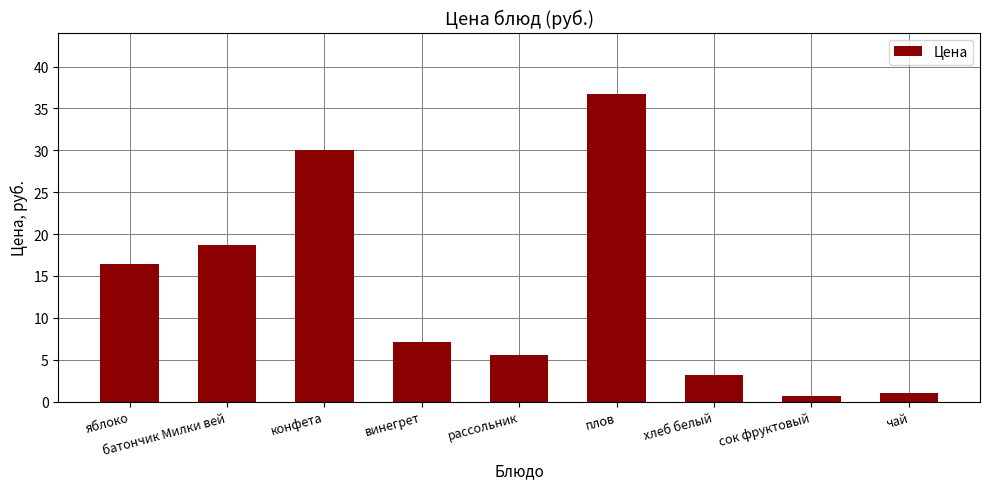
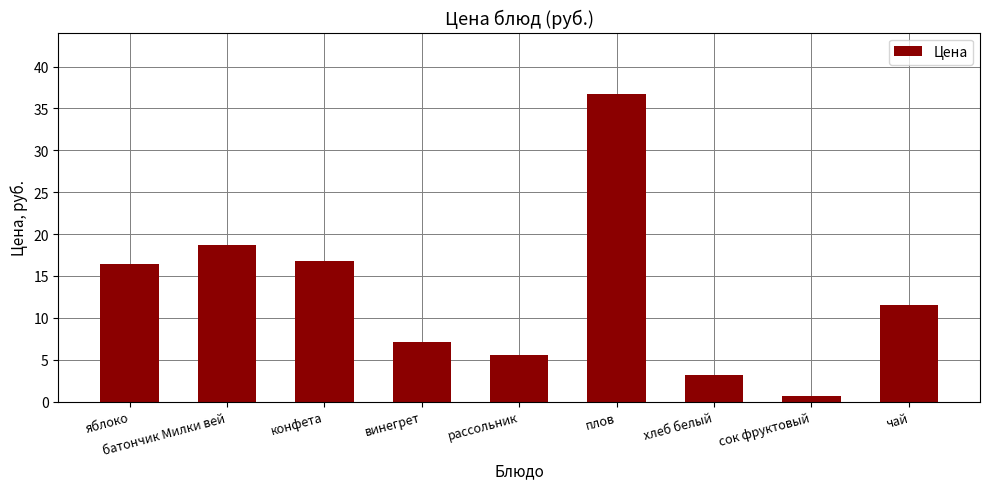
  {
    "яблоко": 16,
    "батончик Милки вей": 19,
-   "конфета": 30,
+   "конфета": 17,
    "винегрет": 7,
    "рассольник": 6,
    "плов": 37,
    "хлеб белый": 3,
    "сок фруктовый": 1,
-   "чай": 1
+   "чай": 11
  }
